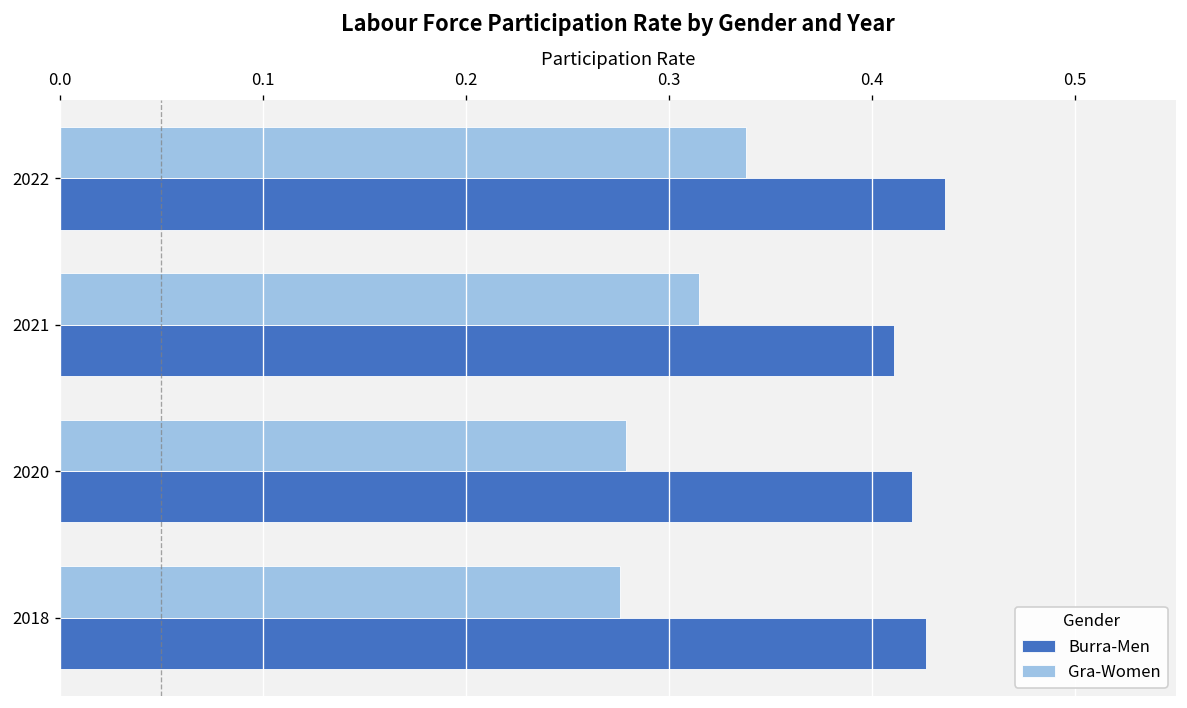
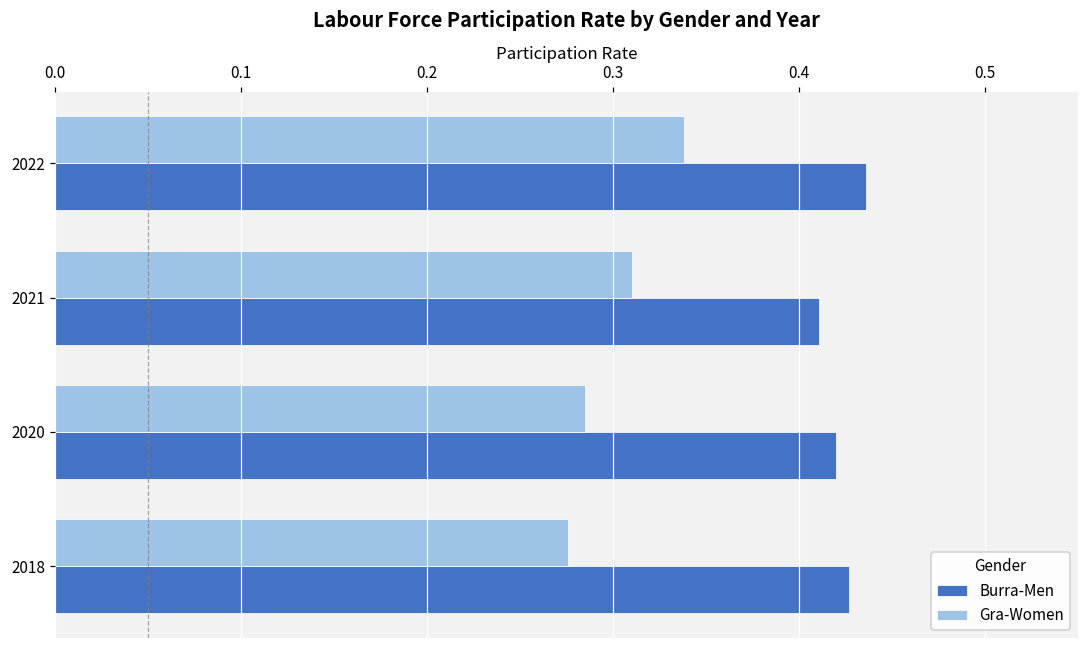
  {
    "Burra-Men": {
      "2022": 0.436,
      "2021": 0.411,
      "2020": 0.420,
      "2018": 0.427
    },
    "Gra-Women": {
      "2022": 0.338,
-     "2021": 0.315,
-     "2020": 0.279,
+     "2021": 0.310,
+     "2020": 0.285,
      "2018": 0.276
    }
  }
